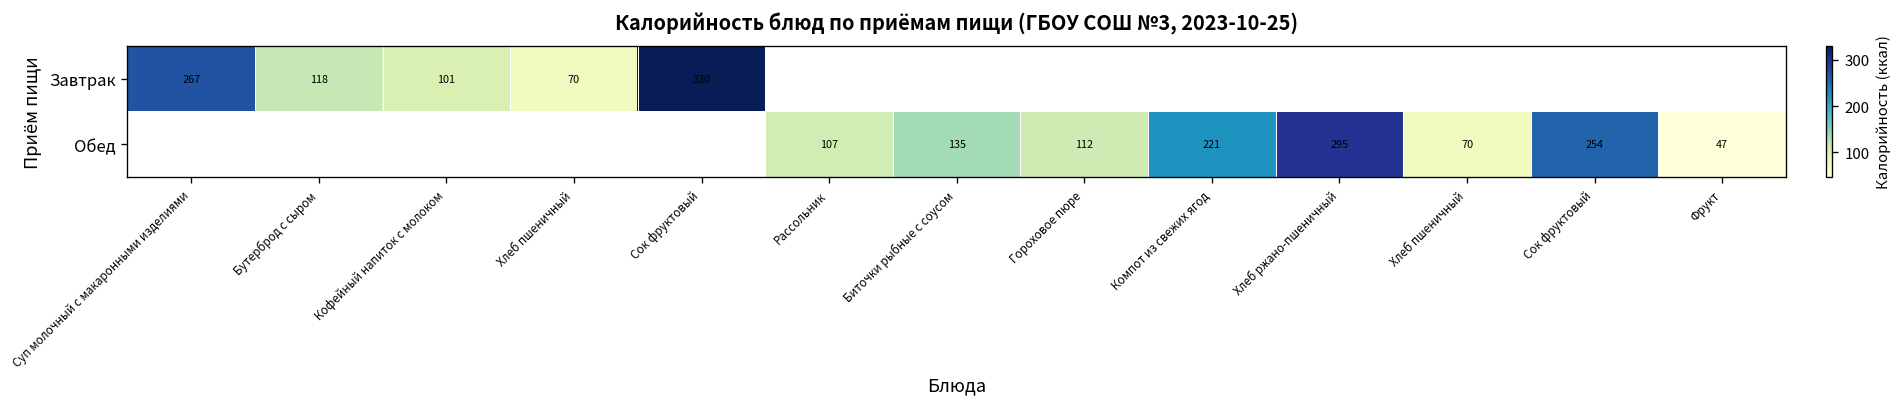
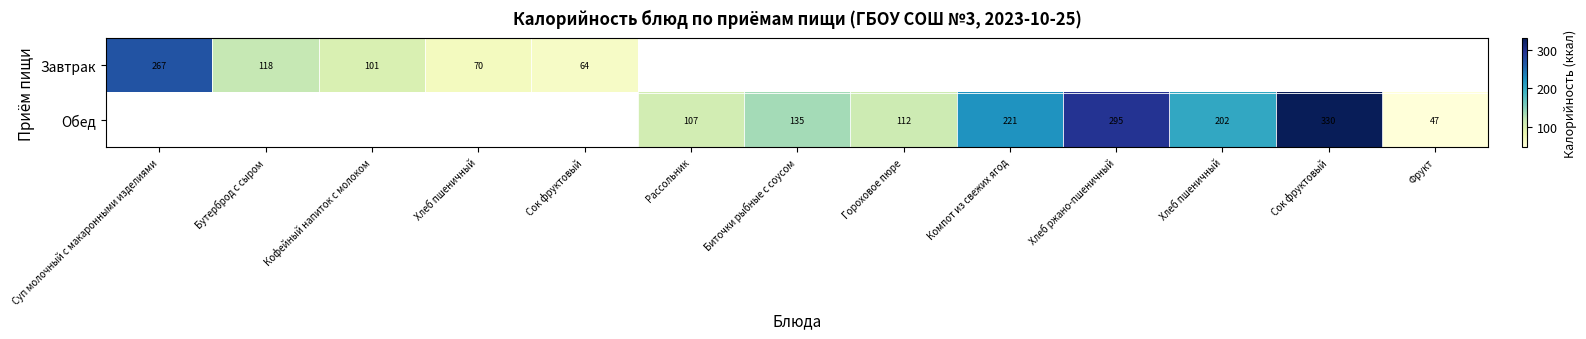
  {
    "Завтрак": {
      "Суп молочный с макаронными изделиями": 267,
      "Бутерброд с сыром": 118,
      "Кофейный напиток с молоком": 101,
      "Хлеб пшеничный": 70,
-     "Сок фруктовый": 330
+     "Сок фруктовый": 64
    },
    "Обед": {
      "Рассольник": 107,
      "Биточки рыбные с соусом": 135,
      "Гороховое пюре": 112,
      "Компот из свежих ягод": 221,
      "Хлеб ржано-пшеничный": 295,
-     "Хлеб пшеничный": 70,
-     "Сок фруктовый": 254,
+     "Хлеб пшеничный": 202,
+     "Сок фруктовый": 330,
      "Фрукт": 47
    }
  }
